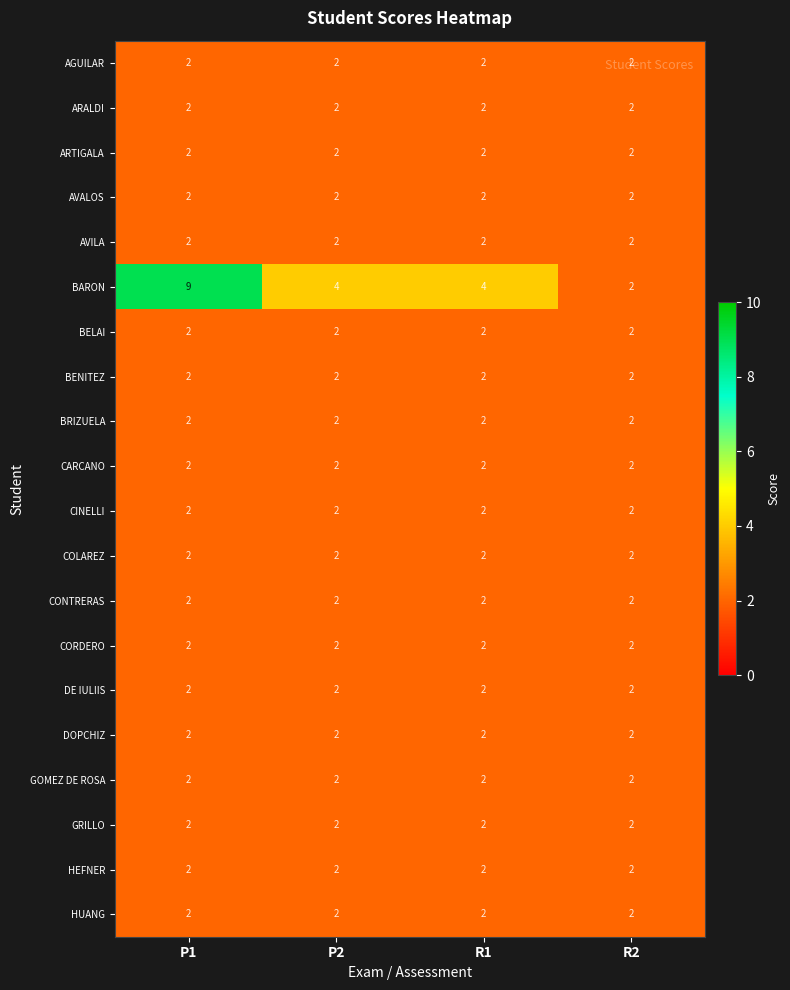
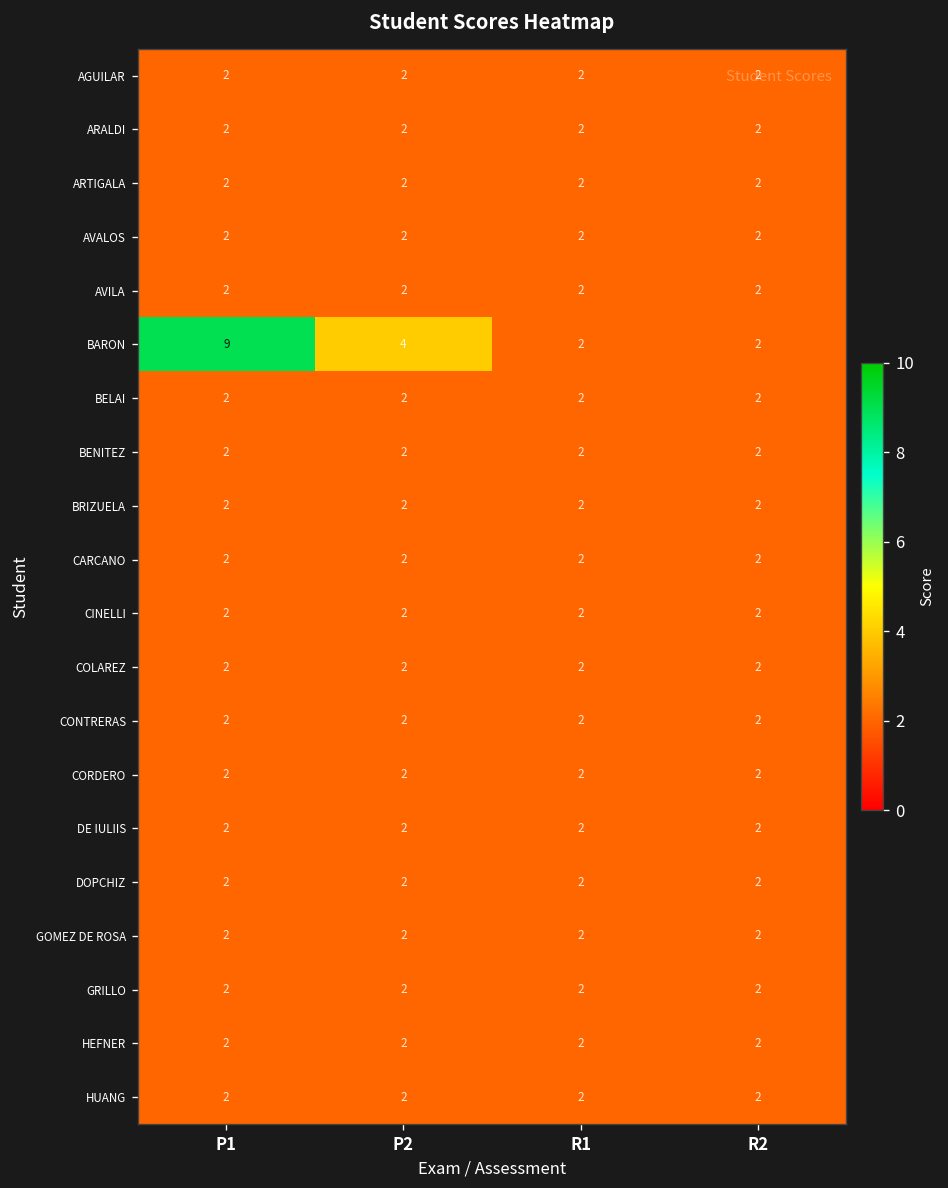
  {
    "AGUILAR": {
      "P1": 2,
      "P2": 2,
      "R1": 2
    },
    "ARALDI": {
      "P1": 2,
      "P2": 2,
      "R1": 2,
      "R2": 2
    },
    "ARTIGALA": {
      "P1": 2,
      "P2": 2,
      "R1": 2,
      "R2": 2
    },
    "AVALOS": {
      "P1": 2,
      "P2": 2,
      "R1": 2,
      "R2": 2
    },
    "AVILA": {
      "P1": 2,
      "P2": 2,
      "R1": 2,
      "R2": 2
    },
    "BARON": {
      "P1": 9,
      "P2": 4,
-     "R1": 4,
+     "R1": 2,
      "R2": 2
    },
    "BELAI": {
      "P1": 2,
      "P2": 2,
      "R1": 2,
      "R2": 2
    },
    "BENITEZ": {
      "P1": 2,
      "P2": 2,
      "R1": 2,
      "R2": 2
    },
    "BRIZUELA": {
      "P1": 2,
      "P2": 2,
      "R1": 2,
      "R2": 2
    },
    "CARCANO": {
      "P1": 2,
      "P2": 2,
      "R1": 2,
      "R2": 2
    },
    "CINELLI": {
      "P1": 2,
      "P2": 2,
      "R1": 2,
      "R2": 2
    },
    "COLAREZ": {
      "P1": 2,
      "P2": 2,
      "R1": 2,
      "R2": 2
    },
    "CONTRERAS": {
      "P1": 2,
      "P2": 2,
      "R1": 2,
      "R2": 2
    },
    "CORDERO": {
      "P1": 2,
      "P2": 2,
      "R1": 2,
      "R2": 2
    },
    "DE IULIIS": {
      "P1": 2,
      "P2": 2,
      "R1": 2,
      "R2": 2
    },
    "DOPCHIZ": {
      "P1": 2,
      "P2": 2,
      "R1": 2,
      "R2": 2
    },
    "GOMEZ DE ROSA": {
      "P1": 2,
      "P2": 2,
      "R1": 2,
      "R2": 2
    },
    "GRILLO": {
      "P1": 2,
      "P2": 2,
      "R1": 2,
      "R2": 2
    },
    "HEFNER": {
      "P1": 2,
      "P2": 2,
      "R1": 2,
      "R2": 2
    },
    "HUANG": {
      "P1": 2,
      "P2": 2,
      "R1": 2,
      "R2": 2
    }
  }
